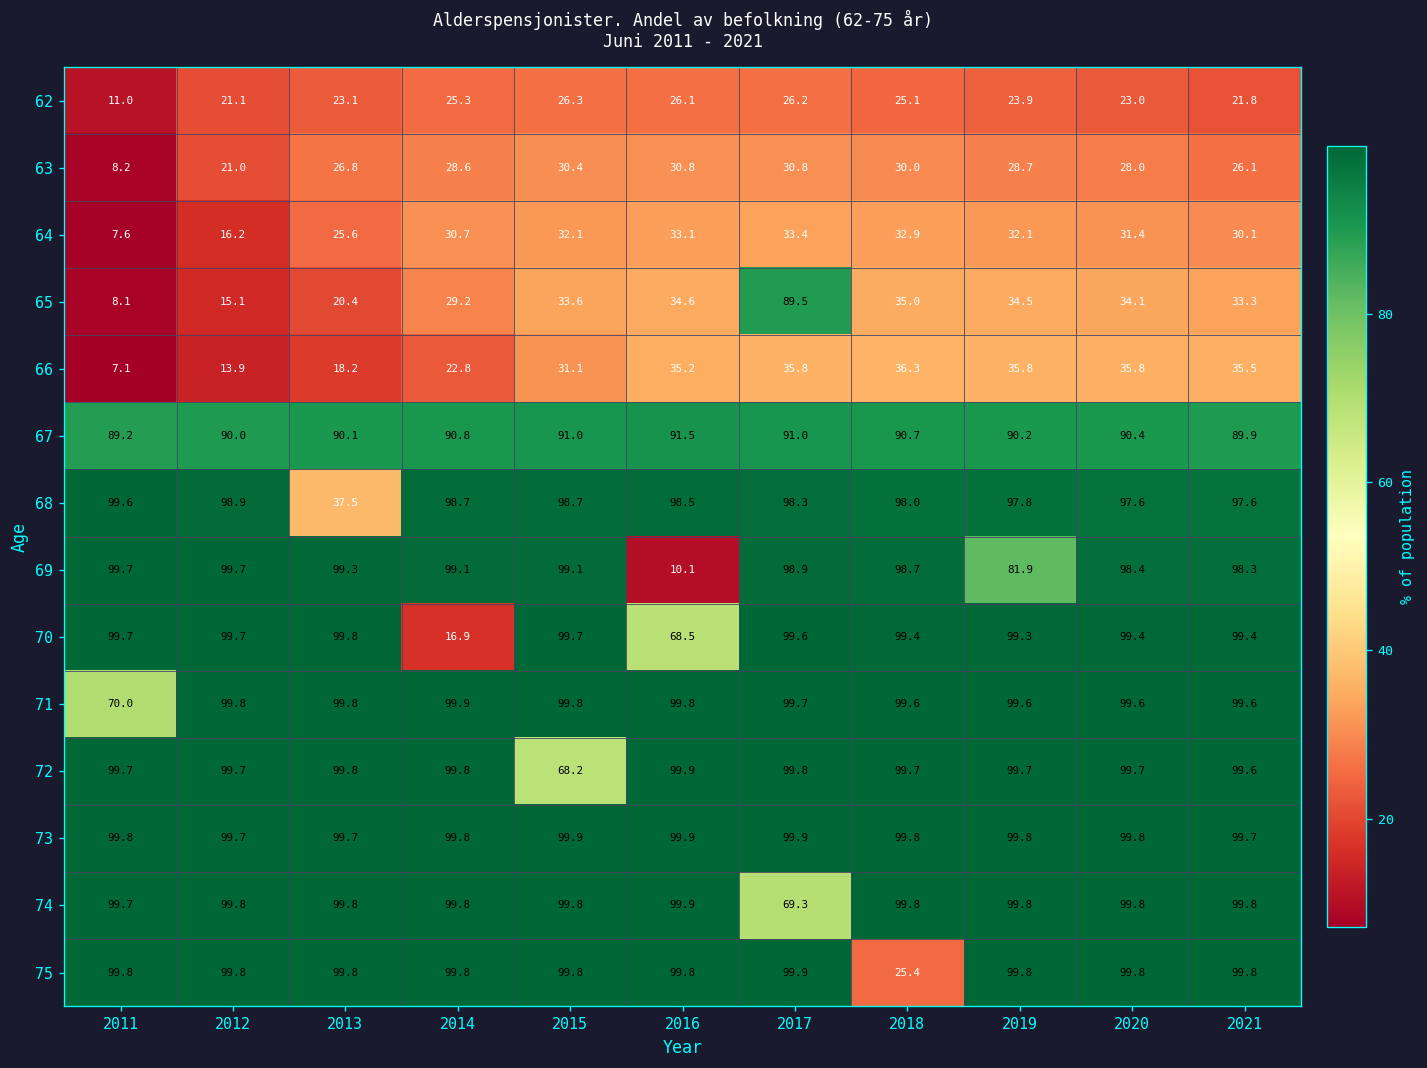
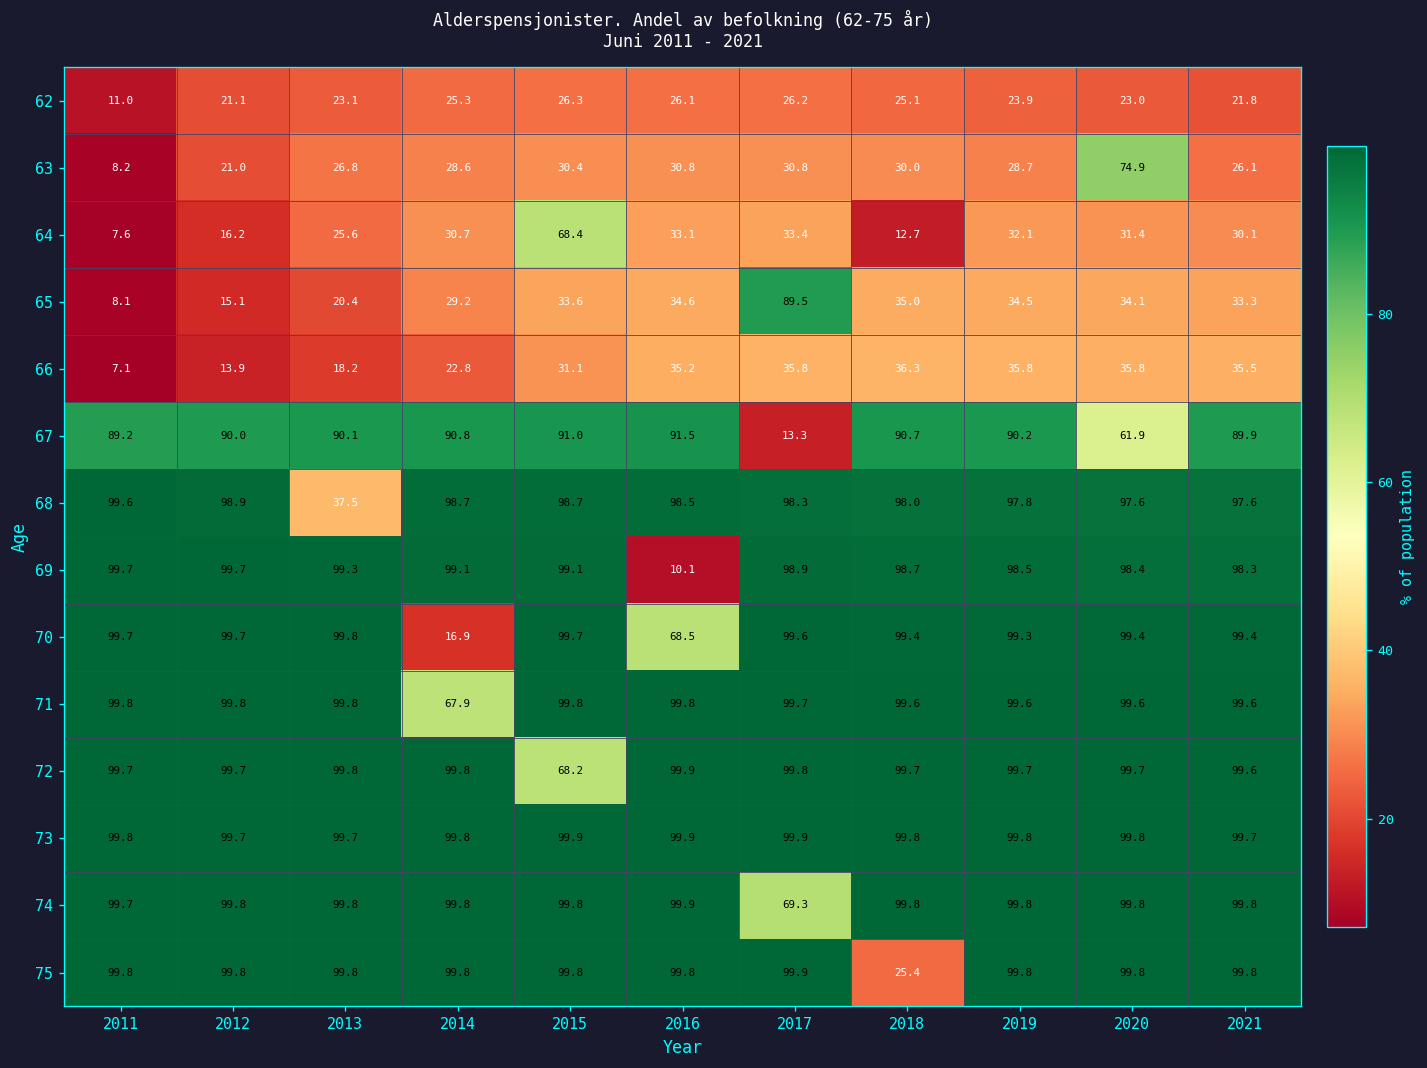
  {
    "62": {
      "2011": 11.0,
      "2012": 21.1,
      "2013": 23.1,
      "2014": 25.3,
      "2015": 26.3,
      "2016": 26.1,
      "2017": 26.2,
      "2018": 25.1,
      "2019": 23.9,
      "2020": 23.0,
      "2021": 21.8
    },
    "63": {
      "2011": 8.2,
      "2012": 21.0,
      "2013": 26.8,
      "2014": 28.6,
      "2015": 30.4,
      "2016": 30.8,
      "2017": 30.8,
      "2018": 30.0,
      "2019": 28.7,
-     "2020": 28.0,
+     "2020": 74.9,
      "2021": 26.1
    },
    "64": {
      "2011": 7.6,
      "2012": 16.2,
      "2013": 25.6,
      "2014": 30.7,
-     "2015": 32.1,
+     "2015": 68.4,
      "2016": 33.1,
      "2017": 33.4,
-     "2018": 32.9,
+     "2018": 12.7,
      "2019": 32.1,
      "2020": 31.4,
      "2021": 30.1
    },
    "65": {
      "2011": 8.1,
      "2012": 15.1,
      "2013": 20.4,
      "2014": 29.2,
      "2015": 33.6,
      "2016": 34.6,
      "2017": 89.5,
      "2018": 35.0,
      "2019": 34.5,
      "2020": 34.1,
      "2021": 33.3
    },
    "66": {
      "2011": 7.1,
      "2012": 13.9,
      "2013": 18.2,
      "2014": 22.8,
      "2015": 31.1,
      "2016": 35.2,
      "2017": 35.8,
      "2018": 36.3,
      "2019": 35.8,
      "2020": 35.8,
      "2021": 35.5
    },
    "67": {
      "2011": 89.2,
      "2012": 90.0,
      "2013": 90.1,
      "2014": 90.8,
      "2015": 91.0,
      "2016": 91.5,
-     "2017": 91.0,
+     "2017": 13.3,
      "2018": 90.7,
      "2019": 90.2,
-     "2020": 90.4,
+     "2020": 61.9,
      "2021": 89.9
    },
    "68": {
      "2011": 99.6,
      "2012": 98.9,
      "2013": 37.5,
      "2014": 98.7,
      "2015": 98.7,
      "2016": 98.5,
      "2017": 98.3,
      "2018": 98.0,
      "2019": 97.8,
      "2020": 97.6,
      "2021": 97.6
    },
    "69": {
      "2011": 99.7,
      "2012": 99.7,
      "2013": 99.3,
      "2014": 99.1,
      "2015": 99.1,
      "2016": 10.1,
      "2017": 98.9,
      "2018": 98.7,
-     "2019": 81.9,
+     "2019": 98.5,
      "2020": 98.4,
      "2021": 98.3
    },
    "70": {
      "2011": 99.7,
      "2012": 99.7,
      "2013": 99.8,
      "2014": 16.9,
      "2015": 99.7,
      "2016": 68.5,
      "2017": 99.6,
      "2018": 99.4,
      "2019": 99.3,
      "2020": 99.4,
      "2021": 99.4
    },
    "71": {
-     "2011": 70.0,
+     "2011": 99.8,
      "2012": 99.8,
      "2013": 99.8,
-     "2014": 99.9,
+     "2014": 67.9,
      "2015": 99.8,
      "2016": 99.8,
      "2017": 99.7,
      "2018": 99.6,
      "2019": 99.6,
      "2020": 99.6,
      "2021": 99.6
    },
    "72": {
      "2011": 99.7,
      "2012": 99.7,
      "2013": 99.8,
      "2014": 99.8,
      "2015": 68.2,
      "2016": 99.9,
      "2017": 99.8,
      "2018": 99.7,
      "2019": 99.7,
      "2020": 99.7,
      "2021": 99.6
    },
    "73": {
      "2011": 99.8,
      "2012": 99.7,
      "2013": 99.7,
      "2014": 99.8,
      "2015": 99.9,
      "2016": 99.9,
      "2017": 99.9,
      "2018": 99.8,
      "2019": 99.8,
      "2020": 99.8,
      "2021": 99.7
    },
    "74": {
      "2011": 99.7,
      "2012": 99.8,
      "2013": 99.8,
      "2014": 99.8,
      "2015": 99.8,
      "2016": 99.9,
      "2017": 69.3,
      "2018": 99.8,
      "2019": 99.8,
      "2020": 99.8,
      "2021": 99.8
    },
    "75": {
      "2011": 99.8,
      "2012": 99.8,
      "2013": 99.8,
      "2014": 99.8,
      "2015": 99.8,
      "2016": 99.8,
      "2017": 99.9,
      "2018": 25.4,
      "2019": 99.8,
      "2020": 99.8,
      "2021": 99.8
    }
  }
